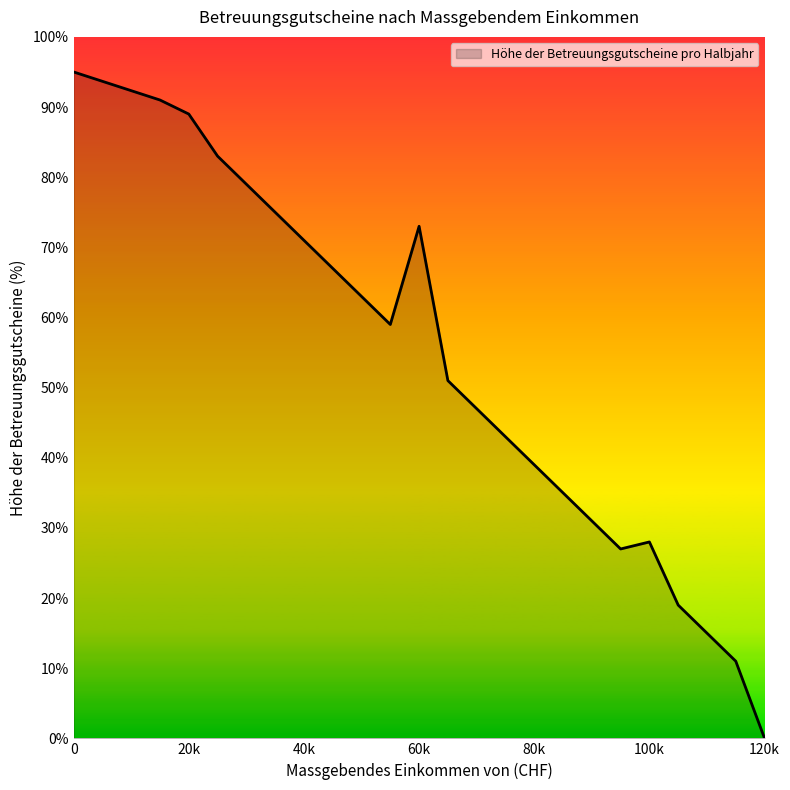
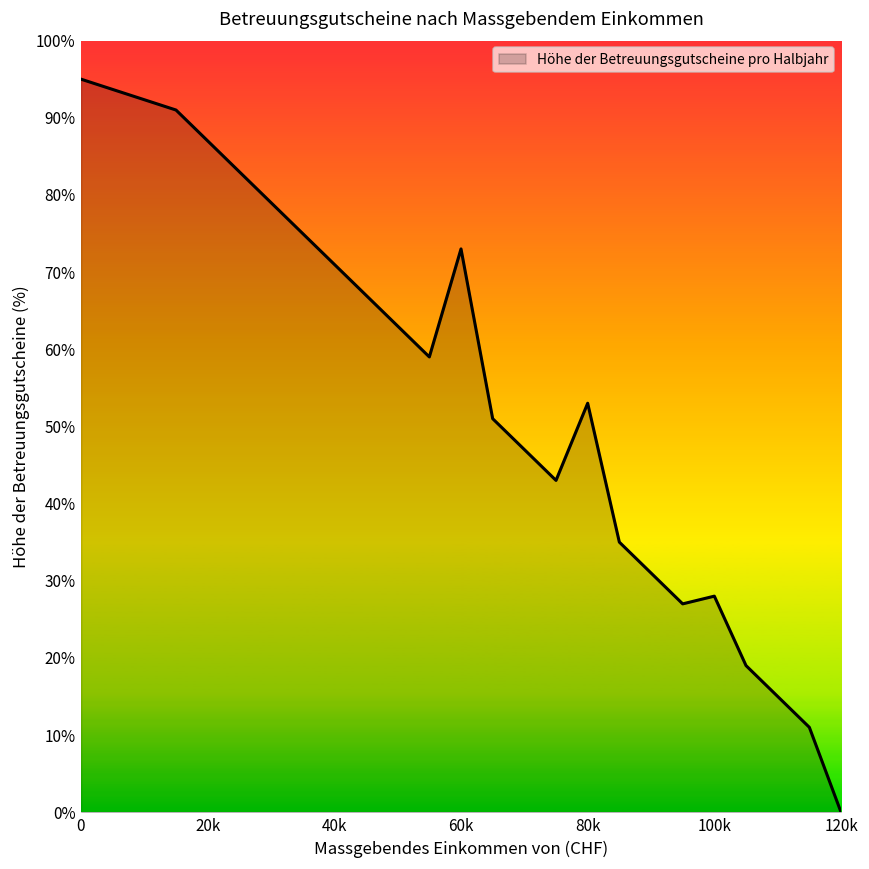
  {
    "0": "95%",
-   "20k": "89%",
+   "20k": "87%",
    "40k": "71%",
    "60k": "73%",
-   "80k": "39%",
+   "80k": "53%",
    "100k": "28%",
    "120k": "0%"
  }
